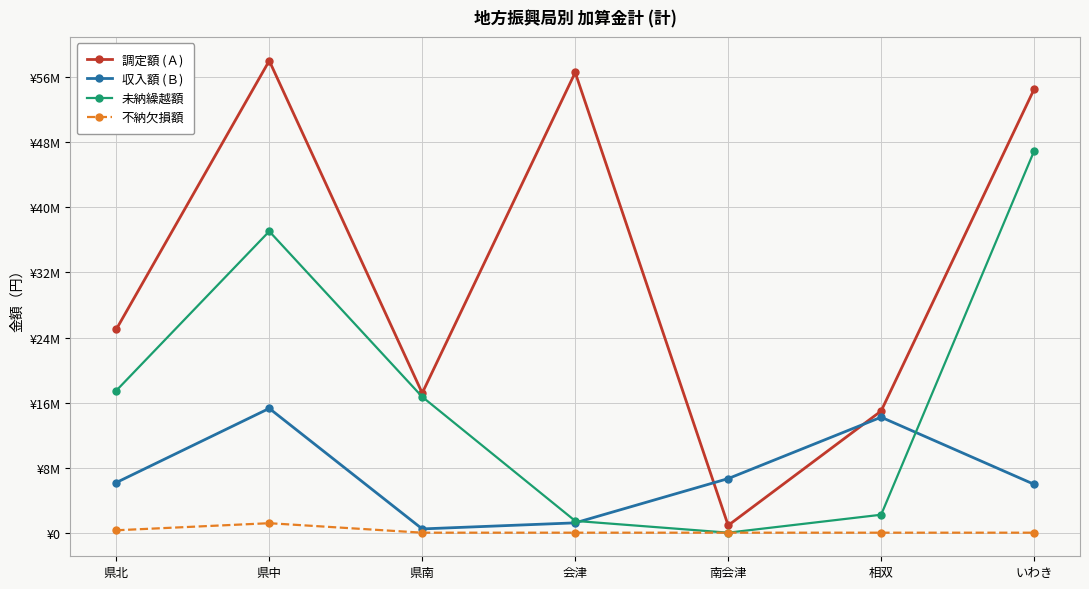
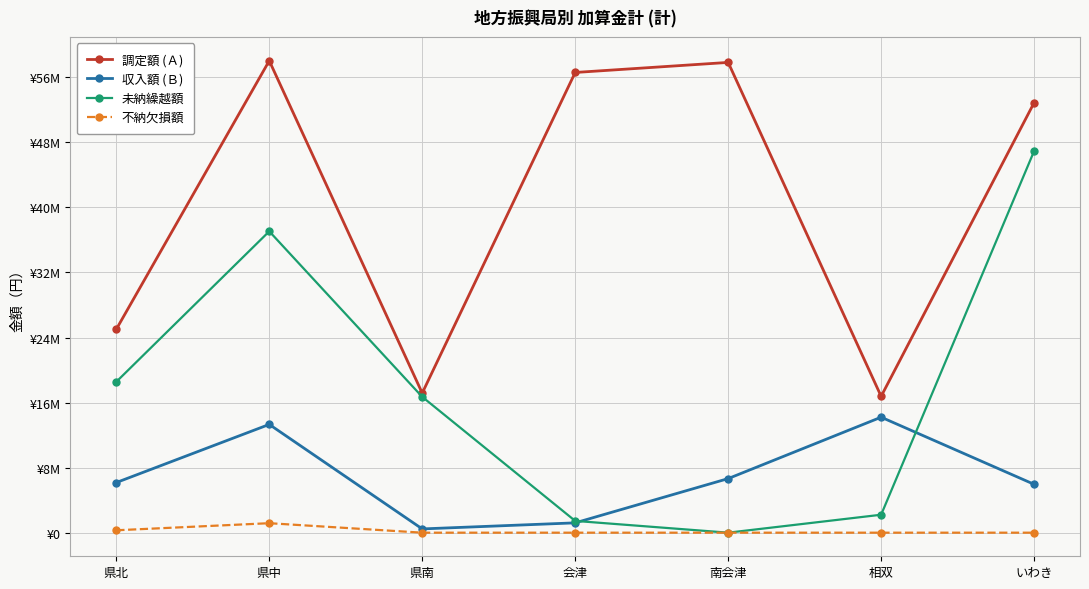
  {
    "調定額 (Ａ)": {
      "県北": "¥25000000",
      "県中": "¥58000000",
      "県南": "¥17000000",
      "会津": "¥57000000",
-     "南会津": "¥1000000",
-     "相双": "¥15000000",
-     "いわき": "¥55000000"
+     "南会津": "¥58000000",
+     "相双": "¥17000000",
+     "いわき": "¥53000000"
    },
    "収入額 (Ｂ)": {
      "県北": "¥6000000",
-     "県中": "¥15000000",
+     "県中": "¥13000000",
      "県南": "¥0",
      "南会津": "¥7000000",
      "相双": "¥14000000",
      "いわき": "¥6000000"
    },
    "未納繰越額": {
-     "県北": "¥17000000",
+     "県北": "¥19000000",
      "県中": "¥37000000",
      "県南": "¥17000000",
      "相双": "¥2000000",
      "いわき": "¥47000000"
    },
    "不納欠損額": {
      "県北": "¥0",
      "県中": "¥1000000",
      "県南": "¥0",
      "会津": "¥0",
      "相双": "¥0",
      "いわき": "¥0"
    }
  }
